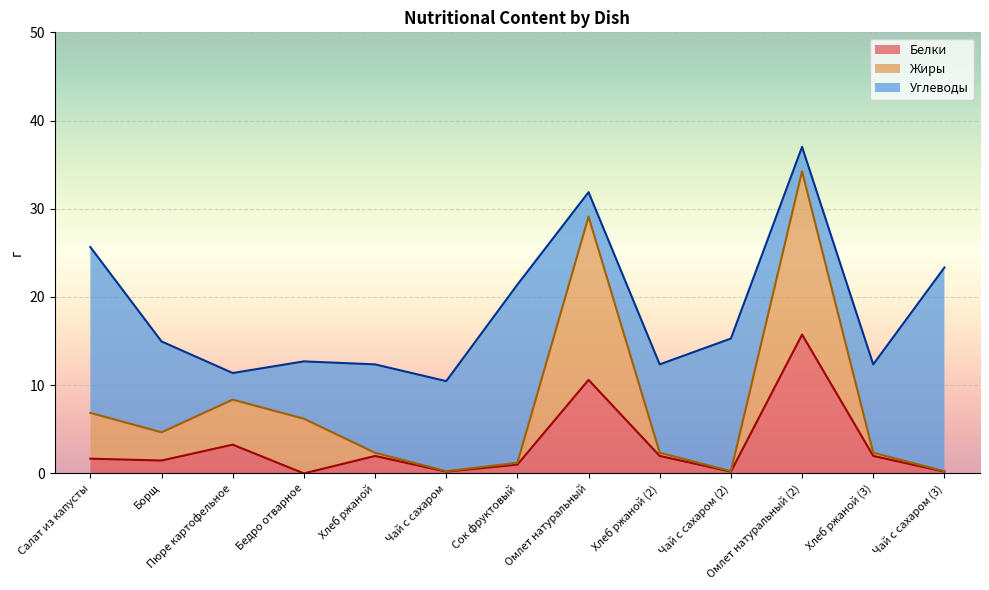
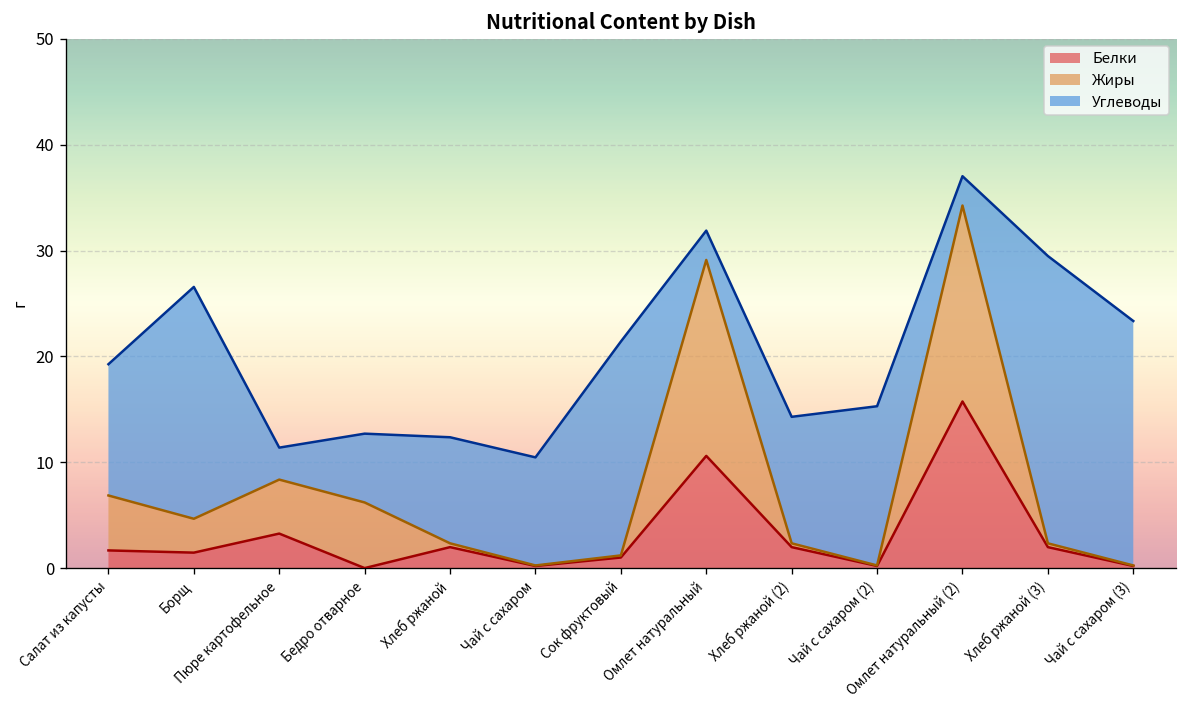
  {
    "Белки": {
      "Салат из капусты": 2,
      "Борщ": 1,
      "Пюре картофельное": 3,
      "Бедро отварное": 0,
      "Хлеб ржаной": 2,
      "Омлет натуральный": 11,
      "Хлеб ржаной (2)": 2,
      "Омлет натуральный (2)": 16,
      "Хлеб ржаной (3)": 2
    },
    "Жиры": {
      "Салат из капусты": 5,
      "Борщ": 3,
      "Пюре картофельное": 5,
      "Бедро отварное": 6,
      "Хлеб ржаной": 0,
      "Омлет натуральный": 19,
      "Хлеб ржаной (2)": 0,
      "Омлет натуральный (2)": 19,
      "Хлеб ржаной (3)": 0
    },
    "Углеводы": {
-     "Салат из капусты": 19,
-     "Борщ": 10,
+     "Салат из капусты": 12,
+     "Борщ": 22,
      "Пюре картофельное": 3,
      "Бедро отварное": 6,
      "Хлеб ржаной": 10,
      "Чай с сахаром": 10,
      "Сок фруктовый": 20,
      "Омлет натуральный": 3,
-     "Хлеб ржаной (2)": 10,
+     "Хлеб ржаной (2)": 12,
      "Чай с сахаром (2)": 15,
      "Омлет натуральный (2)": 3,
-     "Хлеб ржаной (3)": 10,
+     "Хлеб ржаной (3)": 27,
      "Чай с сахаром (3)": 23
    }
  }
